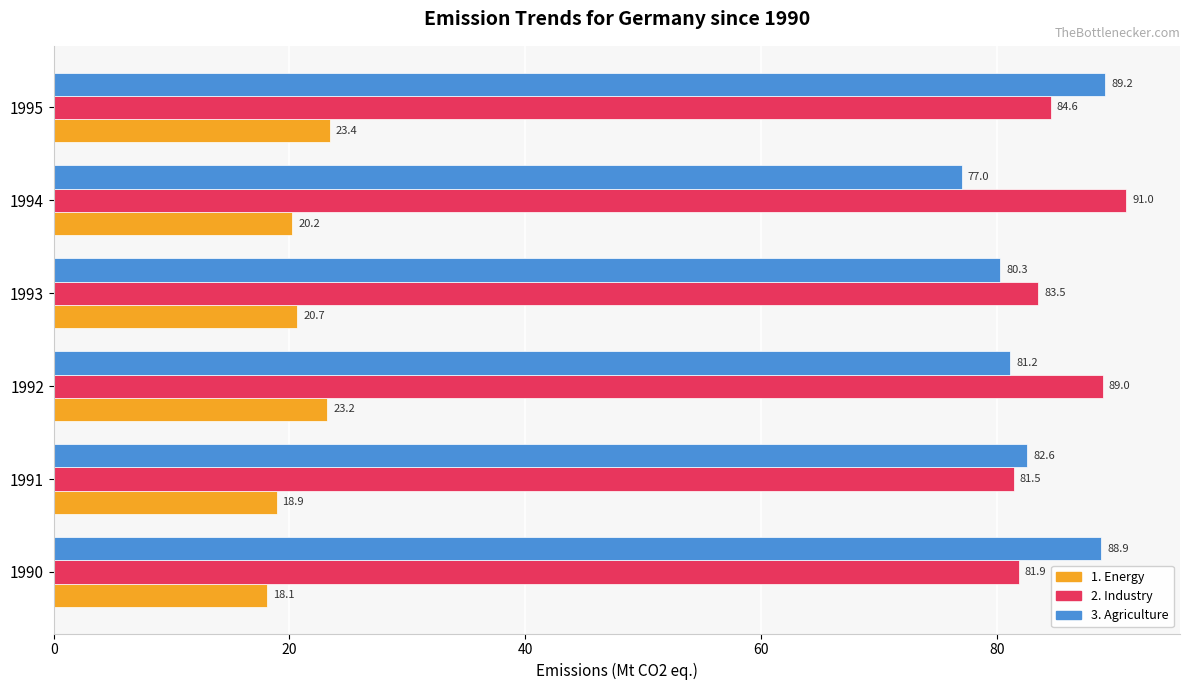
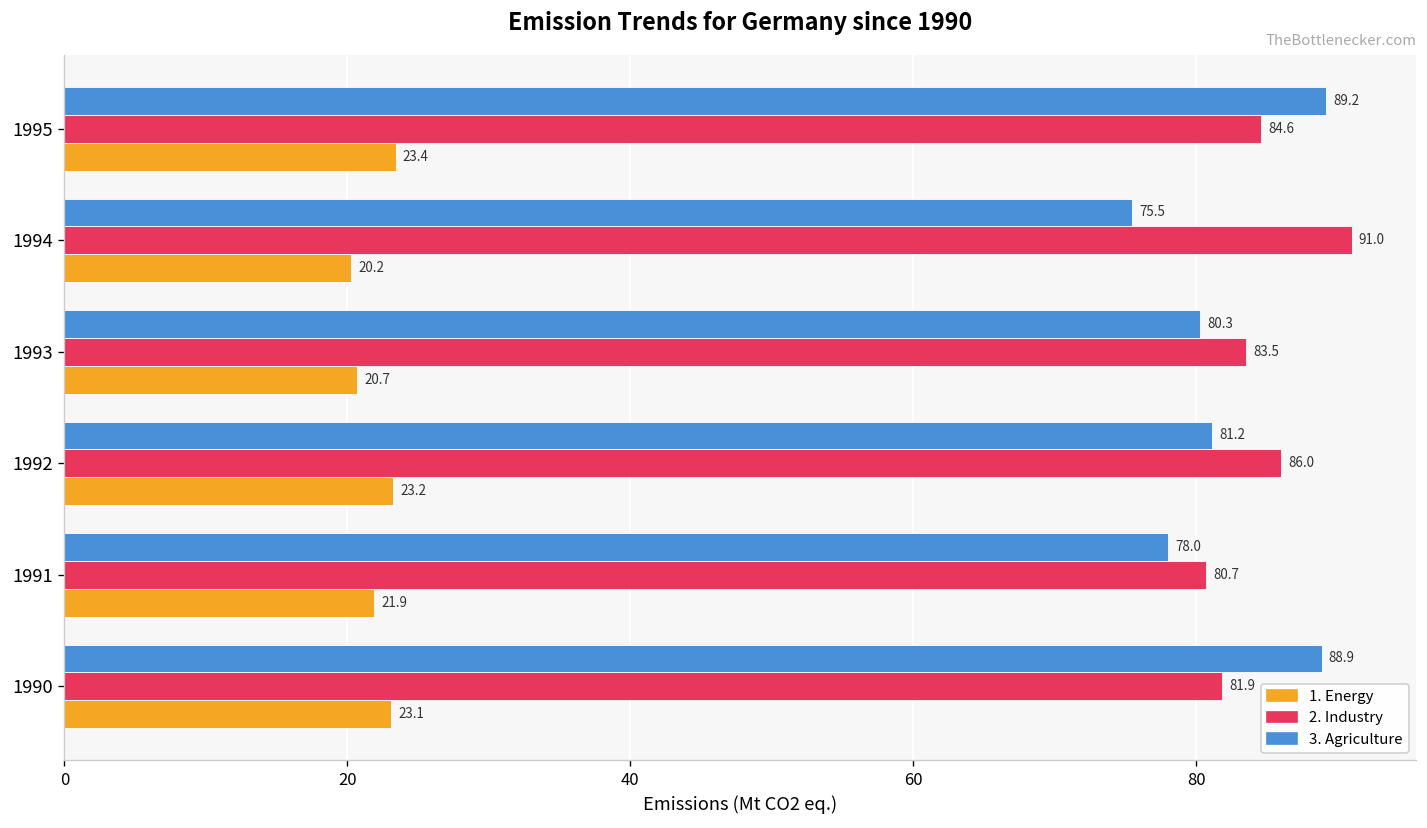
  {
    "1. Energy": {
      "1995": 23.4,
      "1994": 20.2,
      "1993": 20.7,
      "1992": 23.2,
-     "1991": 18.9,
-     "1990": 18.1
+     "1991": 21.9,
+     "1990": 23.1
    },
    "2. Industry": {
      "1995": 84.6,
      "1994": 91.0,
      "1993": 83.5,
-     "1992": 89.0,
-     "1991": 81.5,
+     "1992": 86.0,
+     "1991": 80.7,
      "1990": 81.9
    },
    "3. Agriculture": {
      "1995": 89.2,
-     "1994": 77.0,
+     "1994": 75.5,
      "1993": 80.3,
      "1992": 81.2,
-     "1991": 82.6,
+     "1991": 78.0,
      "1990": 88.9
    }
  }
